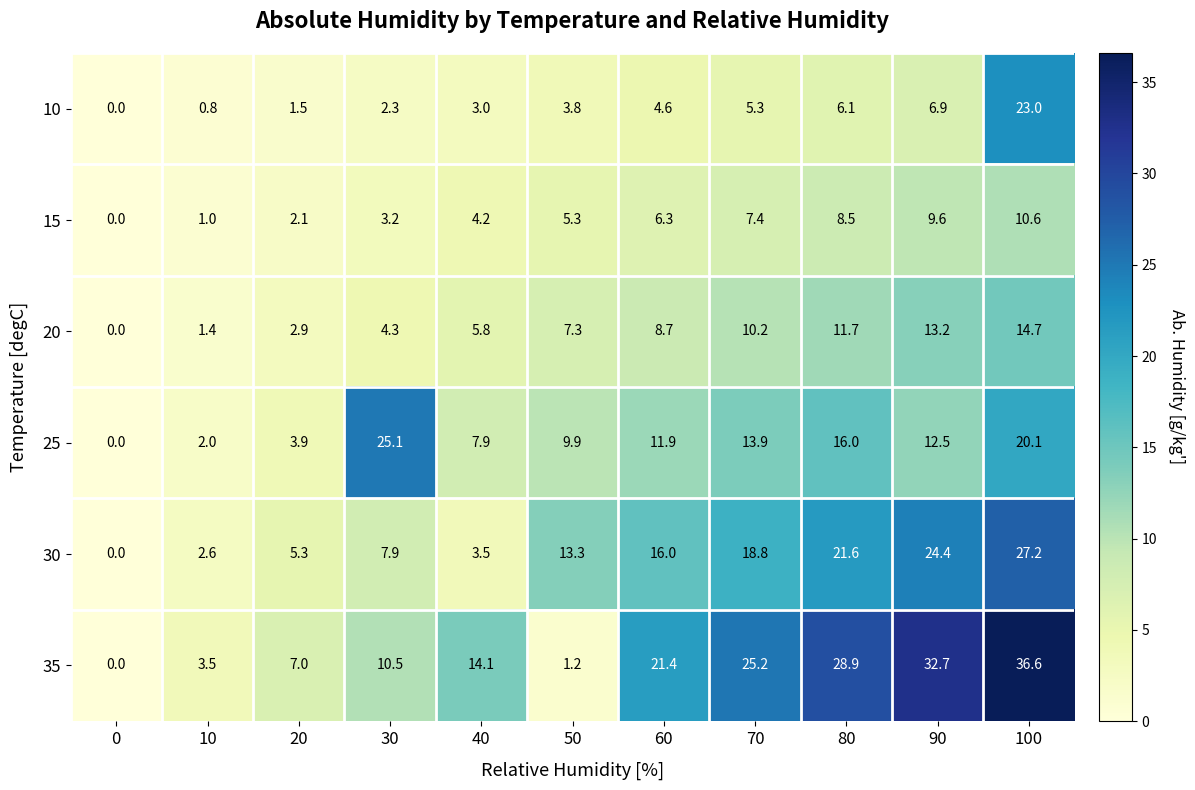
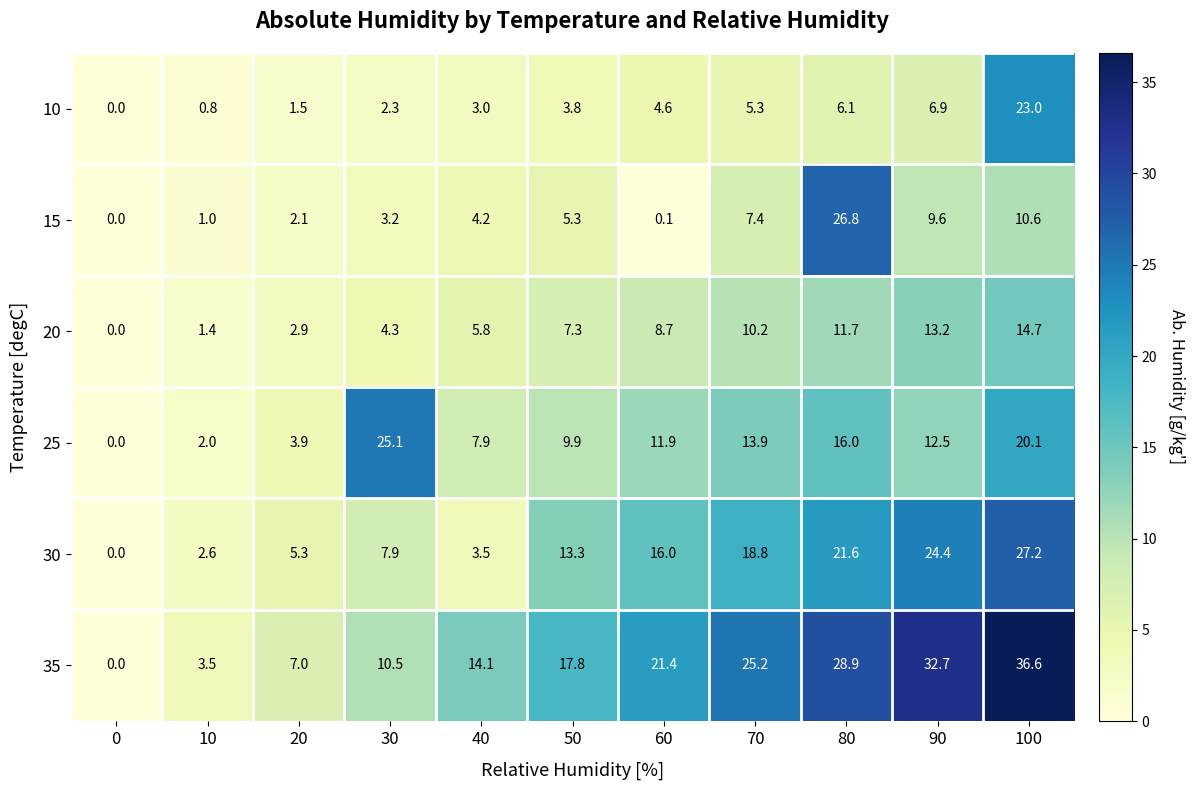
  {
    "10": {
      "0": 0.0,
      "10": 0.8,
      "20": 1.5,
      "30": 2.3,
      "40": 3.0,
      "50": 3.8,
      "60": 4.6,
      "70": 5.3,
      "80": 6.1,
      "90": 6.9,
      "100": 23.0
    },
    "15": {
      "0": 0.0,
      "10": 1.0,
      "20": 2.1,
      "30": 3.2,
      "40": 4.2,
      "50": 5.3,
-     "60": 6.3,
+     "60": 0.1,
      "70": 7.4,
-     "80": 8.5,
+     "80": 26.8,
      "90": 9.6,
      "100": 10.6
    },
    "20": {
      "0": 0.0,
      "10": 1.4,
      "20": 2.9,
      "30": 4.3,
      "40": 5.8,
      "50": 7.3,
      "60": 8.7,
      "70": 10.2,
      "80": 11.7,
      "90": 13.2,
      "100": 14.7
    },
    "25": {
      "0": 0.0,
      "10": 2.0,
      "20": 3.9,
      "30": 25.1,
      "40": 7.9,
      "50": 9.9,
      "60": 11.9,
      "70": 13.9,
      "80": 16.0,
      "90": 12.5,
      "100": 20.1
    },
    "30": {
      "0": 0.0,
      "10": 2.6,
      "20": 5.3,
      "30": 7.9,
      "40": 3.5,
      "50": 13.3,
      "60": 16.0,
      "70": 18.8,
      "80": 21.6,
      "90": 24.4,
      "100": 27.2
    },
    "35": {
      "0": 0.0,
      "10": 3.5,
      "20": 7.0,
      "30": 10.5,
      "40": 14.1,
-     "50": 1.2,
+     "50": 17.8,
      "60": 21.4,
      "70": 25.2,
      "80": 28.9,
      "90": 32.7,
      "100": 36.6
    }
  }
